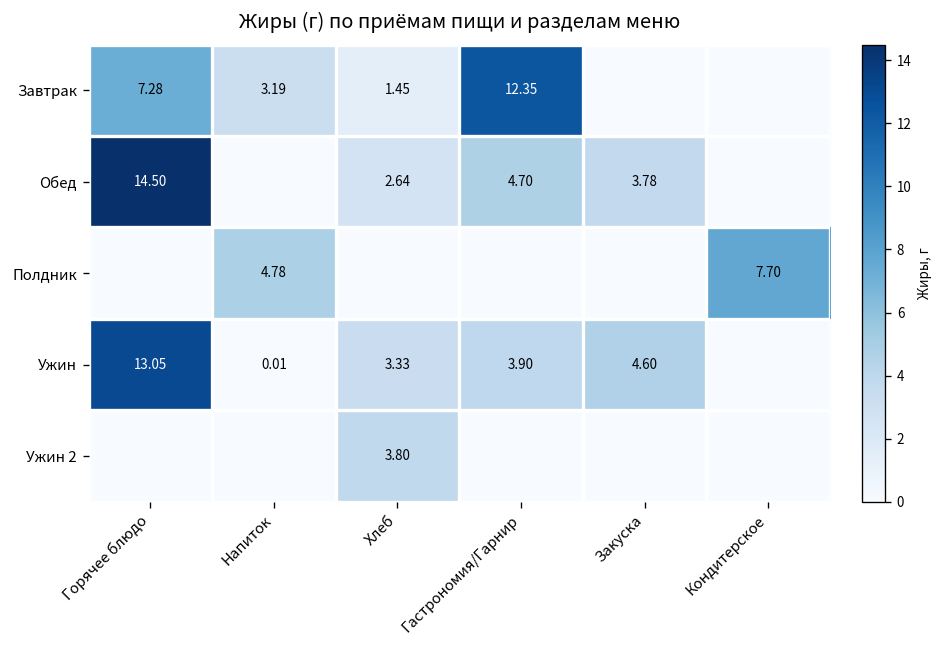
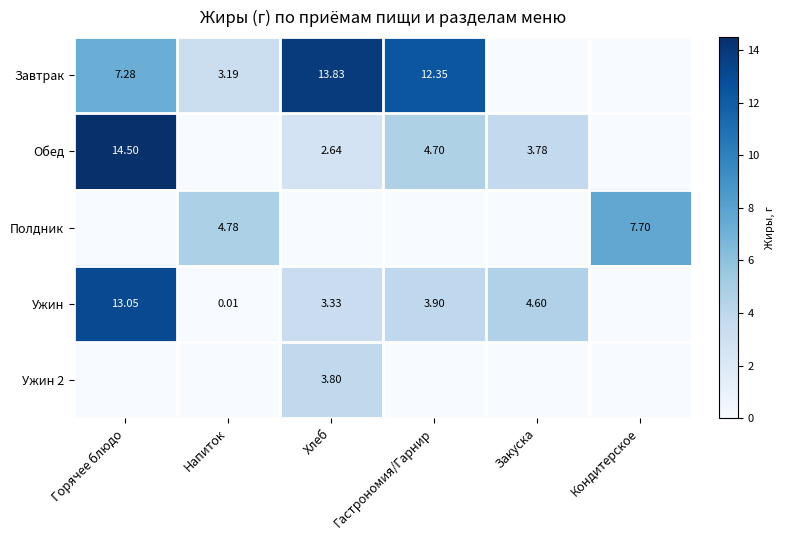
  {
    "Завтрак": {
      "Горячее блюдо": 7.28,
      "Напиток": 3.19,
-     "Хлеб": 1.45,
+     "Хлеб": 13.83,
      "Гастрономия/Гарнир": 12.35
    },
    "Обед": {
      "Горячее блюдо": 14.50,
      "Хлеб": 2.64,
      "Гастрономия/Гарнир": 4.70,
      "Закуска": 3.78
    },
    "Полдник": {
      "Напиток": 4.78,
      "Кондитерское": 7.70
    },
    "Ужин": {
      "Горячее блюдо": 13.05,
      "Напиток": 0.01,
      "Хлеб": 3.33,
      "Гастрономия/Гарнир": 3.90,
      "Закуска": 4.60
    },
    "Ужин 2": {
      "Хлеб": 3.80
    }
  }
